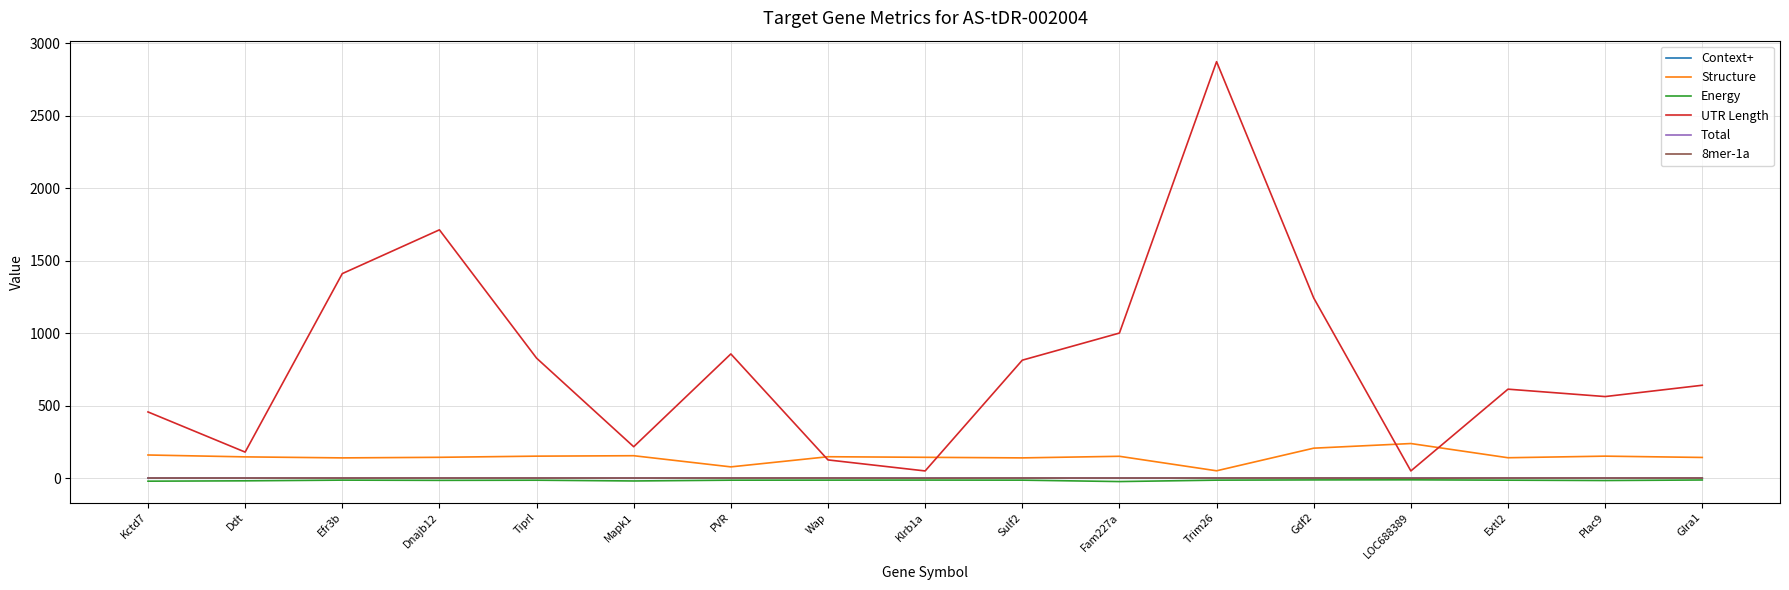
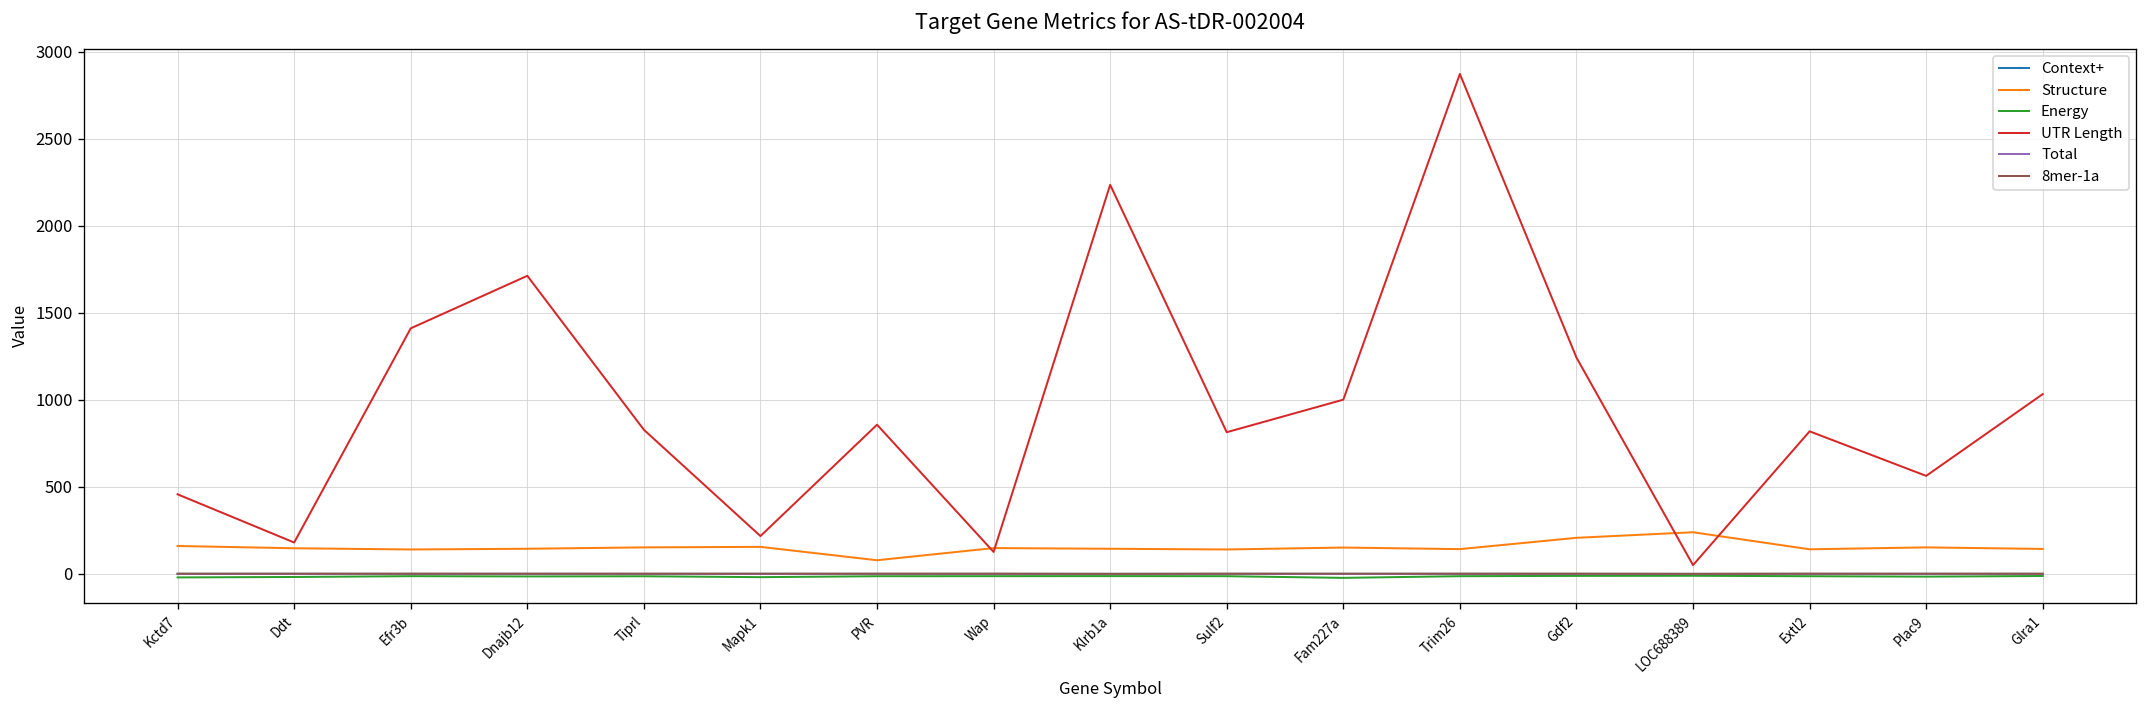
  {
    "8mer-1a": {
      "Kctd7": 0,
      "Ddt": 0,
      "Mapk1": 0,
      "Fam227a": 0
    },
    "Structure": {
      "Kctd7": 160,
      "Ddt": 150,
      "Efr3b": 140,
      "Dnajb12": 140,
      "Tiprl": 150,
      "Mapk1": 160,
      "PVR": 80,
      "Wap": 150,
      "Klrb1a": 140,
      "Sulf2": 140,
      "Fam227a": 150,
-     "Trim26": 50,
+     "Trim26": 140,
      "Gdf2": 210,
      "LOC688389": 240,
      "Extl2": 140,
      "Plac9": 150,
      "Glra1": 140
    },
    "Energy": {
      "Kctd7": -20,
      "Ddt": -20,
      "Mapk1": -20,
      "Fam227a": -20
    },
    "UTR Length": {
      "Kctd7": 460,
      "Ddt": 180,
      "Efr3b": 1410,
      "Dnajb12": 1710,
      "Tiprl": 830,
      "Mapk1": 220,
      "PVR": 860,
      "Wap": 130,
-     "Klrb1a": 50,
+     "Klrb1a": 2240,
      "Sulf2": 810,
      "Fam227a": 1000,
      "Trim26": 2870,
      "Gdf2": 1240,
      "LOC688389": 50,
-     "Extl2": 610,
+     "Extl2": 820,
      "Plac9": 560,
-     "Glra1": 640
+     "Glra1": 1030
    }
  }
